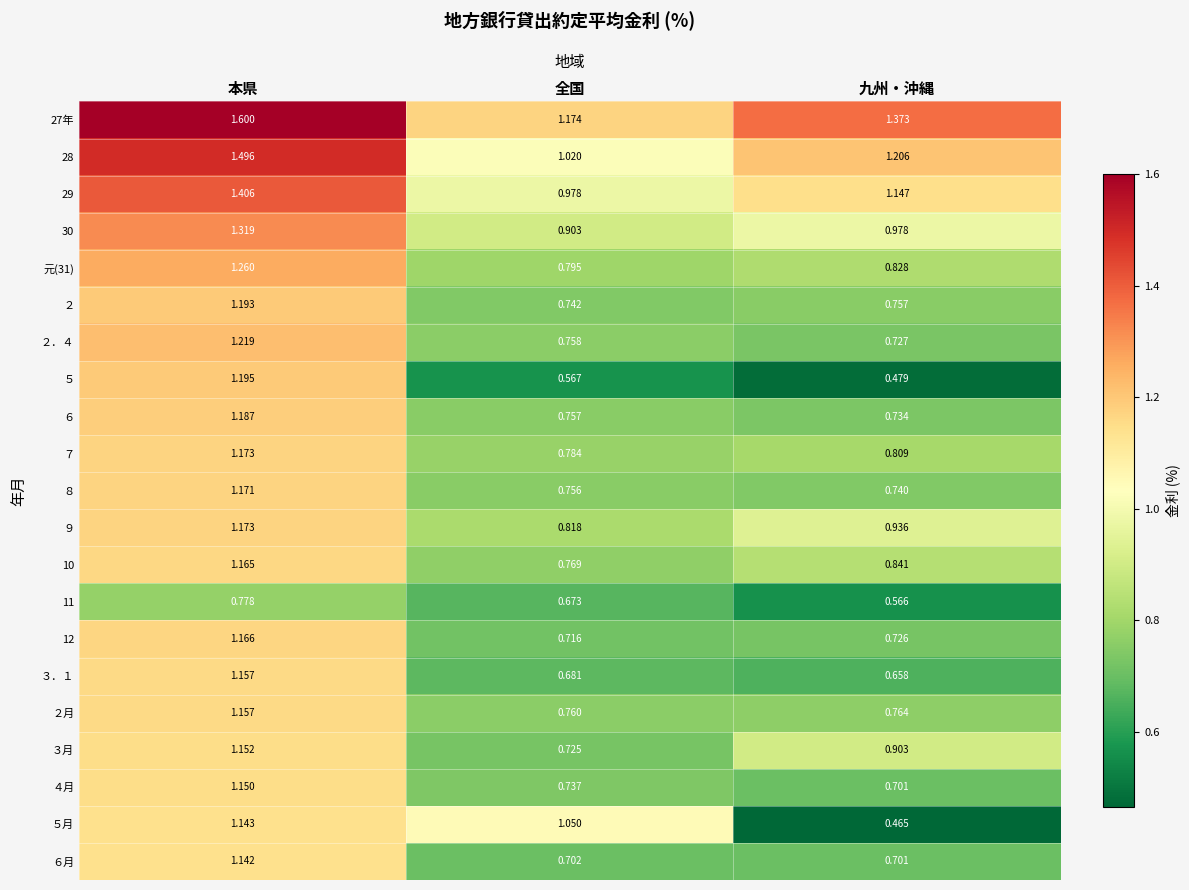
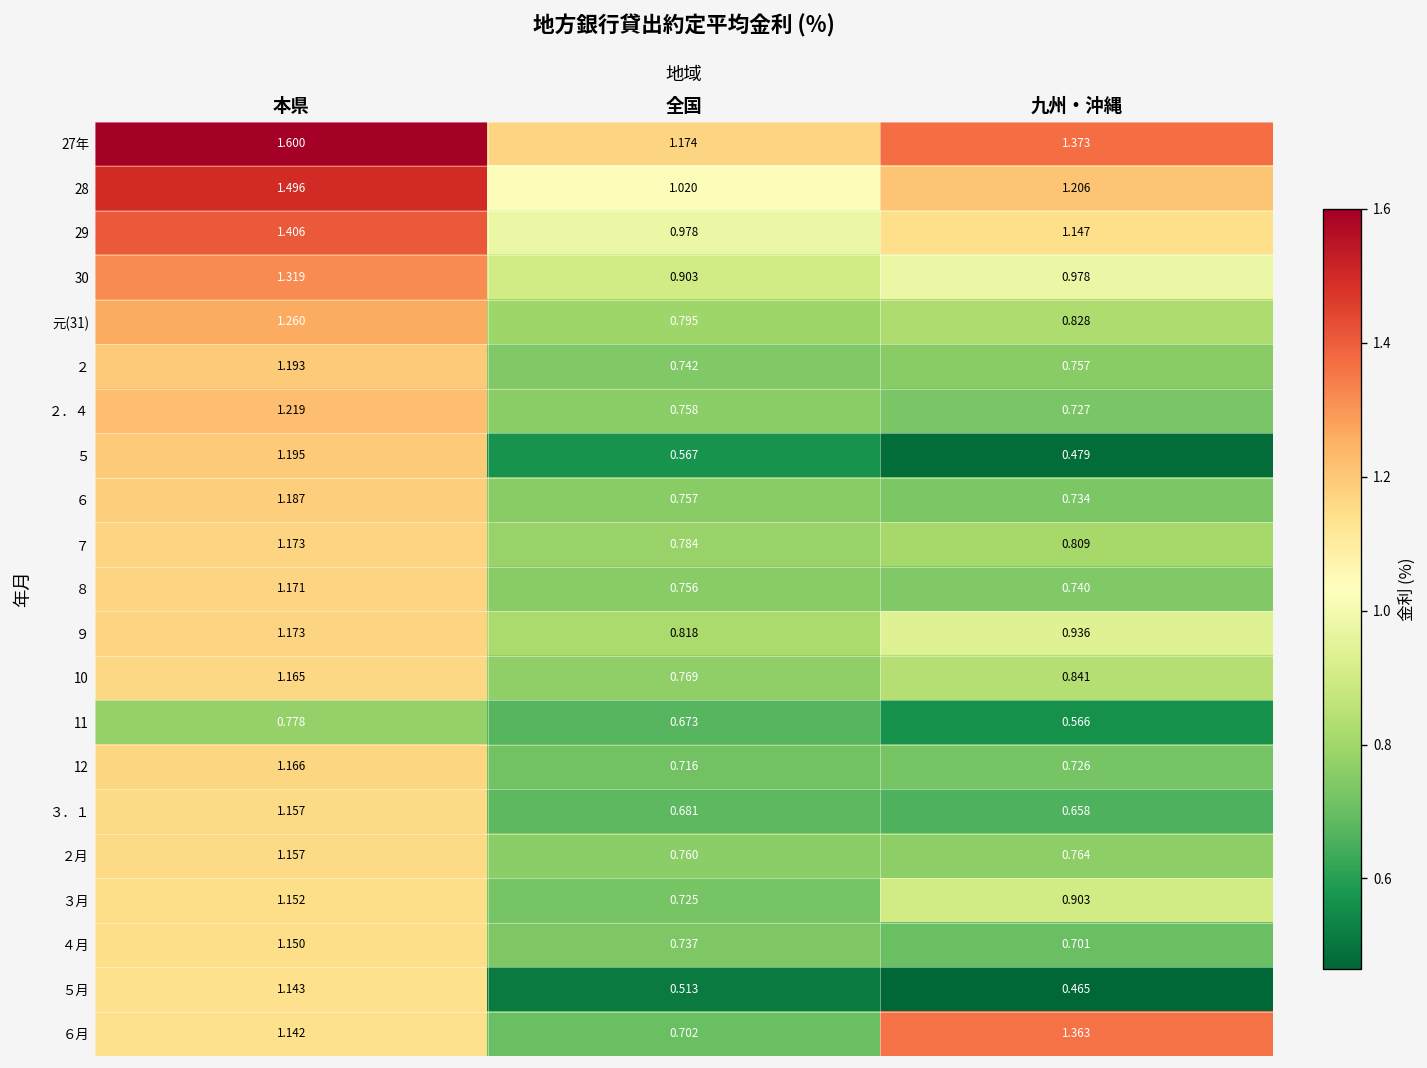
  {
    "27年": {
      "本県": 1.600,
      "全国": 1.174,
      "九州・沖縄": 1.373
    },
    "28": {
      "本県": 1.496,
      "全国": 1.020,
      "九州・沖縄": 1.206
    },
    "29": {
      "本県": 1.406,
      "全国": 0.978,
      "九州・沖縄": 1.147
    },
    "30": {
      "本県": 1.319,
      "全国": 0.903,
      "九州・沖縄": 0.978
    },
    "元(31)": {
      "本県": 1.260,
      "全国": 0.795,
      "九州・沖縄": 0.828
    },
    "２": {
      "本県": 1.193,
      "全国": 0.742,
      "九州・沖縄": 0.757
    },
    "２．４": {
      "本県": 1.219,
      "全国": 0.758,
      "九州・沖縄": 0.727
    },
    "５": {
      "本県": 1.195,
      "全国": 0.567,
      "九州・沖縄": 0.479
    },
    "６": {
      "本県": 1.187,
      "全国": 0.757,
      "九州・沖縄": 0.734
    },
    "７": {
      "本県": 1.173,
      "全国": 0.784,
      "九州・沖縄": 0.809
    },
    "８": {
      "本県": 1.171,
      "全国": 0.756,
      "九州・沖縄": 0.740
    },
    "９": {
      "本県": 1.173,
      "全国": 0.818,
      "九州・沖縄": 0.936
    },
    "10": {
      "本県": 1.165,
      "全国": 0.769,
      "九州・沖縄": 0.841
    },
    "11": {
      "本県": 0.778,
      "全国": 0.673,
      "九州・沖縄": 0.566
    },
    "12": {
      "本県": 1.166,
      "全国": 0.716,
      "九州・沖縄": 0.726
    },
    "３．１": {
      "本県": 1.157,
      "全国": 0.681,
      "九州・沖縄": 0.658
    },
    "２月": {
      "本県": 1.157,
      "全国": 0.760,
      "九州・沖縄": 0.764
    },
    "３月": {
      "本県": 1.152,
      "全国": 0.725,
      "九州・沖縄": 0.903
    },
    "４月": {
      "本県": 1.150,
      "全国": 0.737,
      "九州・沖縄": 0.701
    },
    "５月": {
      "本県": 1.143,
-     "全国": 1.050,
+     "全国": 0.513,
      "九州・沖縄": 0.465
    },
    "６月": {
      "本県": 1.142,
      "全国": 0.702,
-     "九州・沖縄": 0.701
+     "九州・沖縄": 1.363
    }
  }
